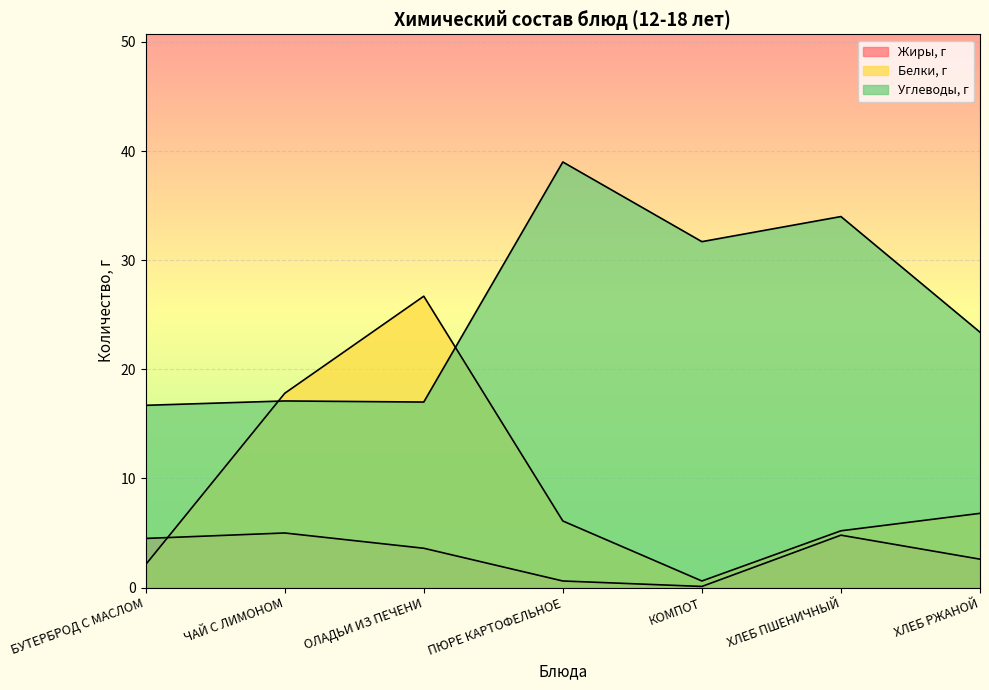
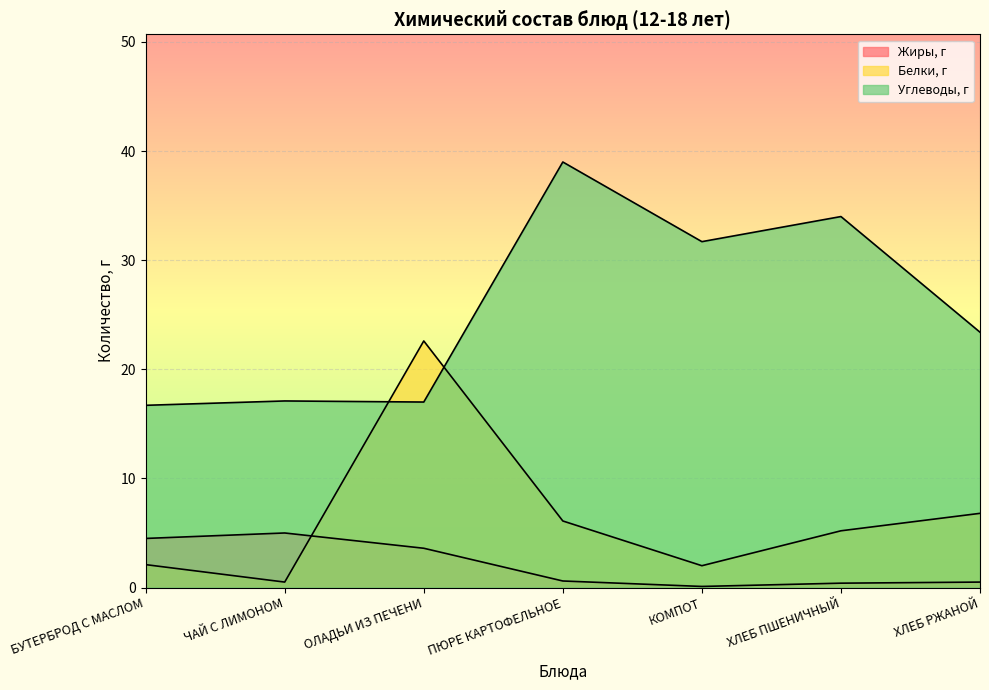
  {
    "Жиры, г": {
      "БУТЕРБРОД С МАСЛОМ": 4.5,
      "ЧАЙ С ЛИМОНОМ": 5.0,
      "ОЛАДЬИ ИЗ ПЕЧЕНИ": 3.6,
      "ПЮРЕ КАРТОФЕЛЬНОЕ": 0.6,
      "КОМПОТ": 0.1,
-     "ХЛЕБ ПШЕНИЧНЫЙ": 4.8,
-     "ХЛЕБ РЖАНОЙ": 2.6
+     "ХЛЕБ ПШЕНИЧНЫЙ": 0.4,
+     "ХЛЕБ РЖАНОЙ": 0.5
    },
    "Белки, г": {
      "БУТЕРБРОД С МАСЛОМ": 2.1,
-     "ЧАЙ С ЛИМОНОМ": 17.8,
-     "ОЛАДЬИ ИЗ ПЕЧЕНИ": 26.7,
+     "ЧАЙ С ЛИМОНОМ": 0.5,
+     "ОЛАДЬИ ИЗ ПЕЧЕНИ": 22.6,
      "ПЮРЕ КАРТОФЕЛЬНОЕ": 6.1,
-     "КОМПОТ": 0.6,
+     "КОМПОТ": 2.0,
      "ХЛЕБ ПШЕНИЧНЫЙ": 5.2,
      "ХЛЕБ РЖАНОЙ": 6.8
    },
    "Углеводы, г": {
      "БУТЕРБРОД С МАСЛОМ": 16.7,
      "ЧАЙ С ЛИМОНОМ": 17.1,
      "ОЛАДЬИ ИЗ ПЕЧЕНИ": 17.0,
      "ПЮРЕ КАРТОФЕЛЬНОЕ": 39.0,
      "КОМПОТ": 31.7,
      "ХЛЕБ ПШЕНИЧНЫЙ": 34.0,
      "ХЛЕБ РЖАНОЙ": 23.4
    }
  }
